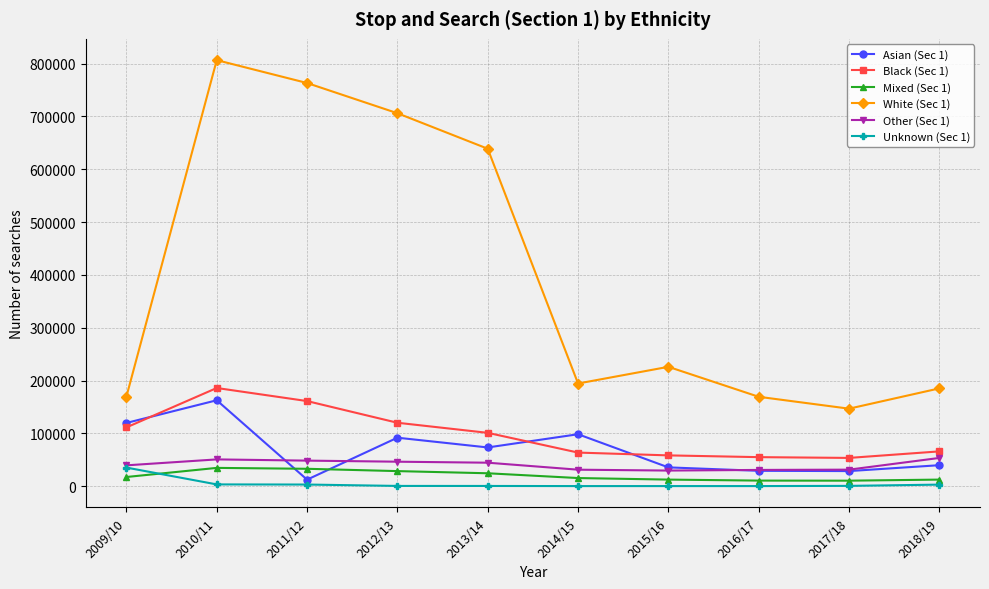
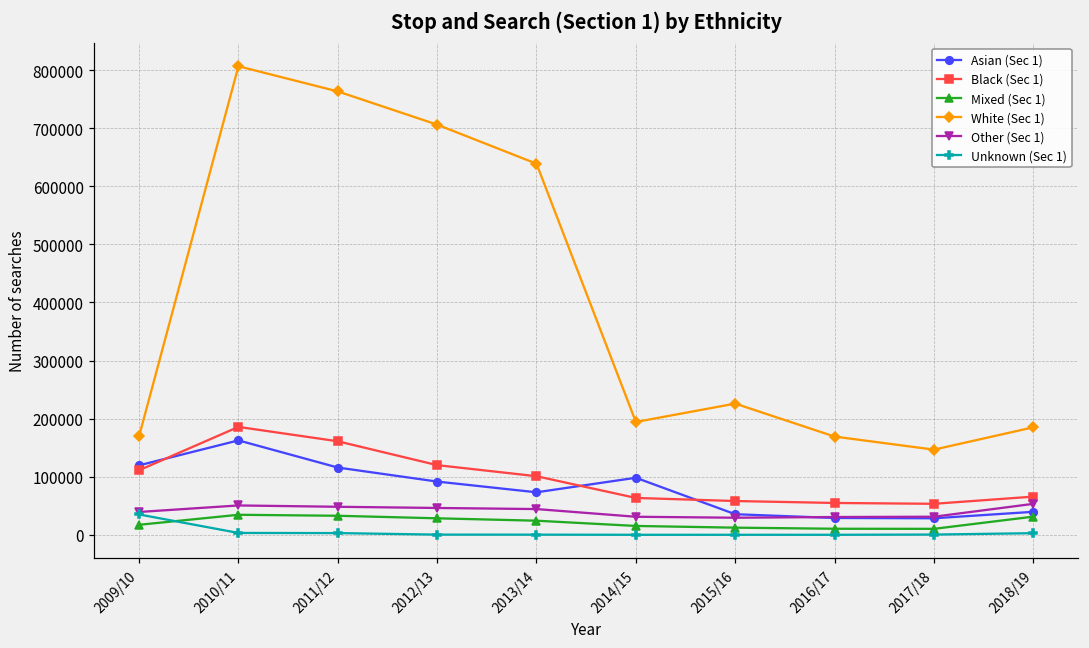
  {
    "Asian (Sec 1)": {
      "2009/10": 120000,
      "2010/11": 160000,
-     "2011/12": 10000,
+     "2011/12": 120000,
      "2012/13": 90000,
      "2013/14": 70000,
      "2014/15": 100000,
      "2015/16": 40000,
      "2018/19": 40000
    },
    "Black (Sec 1)": {
      "2009/10": 110000,
      "2010/11": 190000,
      "2011/12": 160000,
      "2012/13": 120000,
      "2013/14": 100000,
      "2014/15": 60000,
      "2015/16": 60000,
      "2016/17": 50000,
      "2017/18": 50000,
      "2018/19": 70000
    },
    "Mixed (Sec 1)": {
      "2009/10": 20000,
      "2010/11": 30000,
      "2011/12": 30000,
      "2012/13": 30000,
      "2013/14": 20000,
      "2014/15": 20000,
      "2015/16": 10000,
      "2016/17": 10000,
      "2017/18": 10000,
-     "2018/19": 10000
+     "2018/19": 30000
    },
    "White (Sec 1)": {
      "2009/10": 170000,
      "2010/11": 810000,
      "2011/12": 760000,
      "2012/13": 710000,
      "2013/14": 640000,
      "2014/15": 190000,
      "2015/16": 230000,
      "2016/17": 170000,
      "2017/18": 150000,
      "2018/19": 190000
    },
    "Other (Sec 1)": {
      "2010/11": 50000,
      "2011/12": 50000,
      "2012/13": 50000,
      "2013/14": 40000,
      "2014/15": 30000,
      "2015/16": 30000,
      "2018/19": 50000
    },
    "Unknown (Sec 1)": {
      "2010/11": 0,
      "2011/12": 0,
      "2012/13": 0,
      "2013/14": 0,
      "2014/15": 0,
      "2015/16": 0,
      "2016/17": 0,
      "2017/18": 0,
      "2018/19": 0
    }
  }
